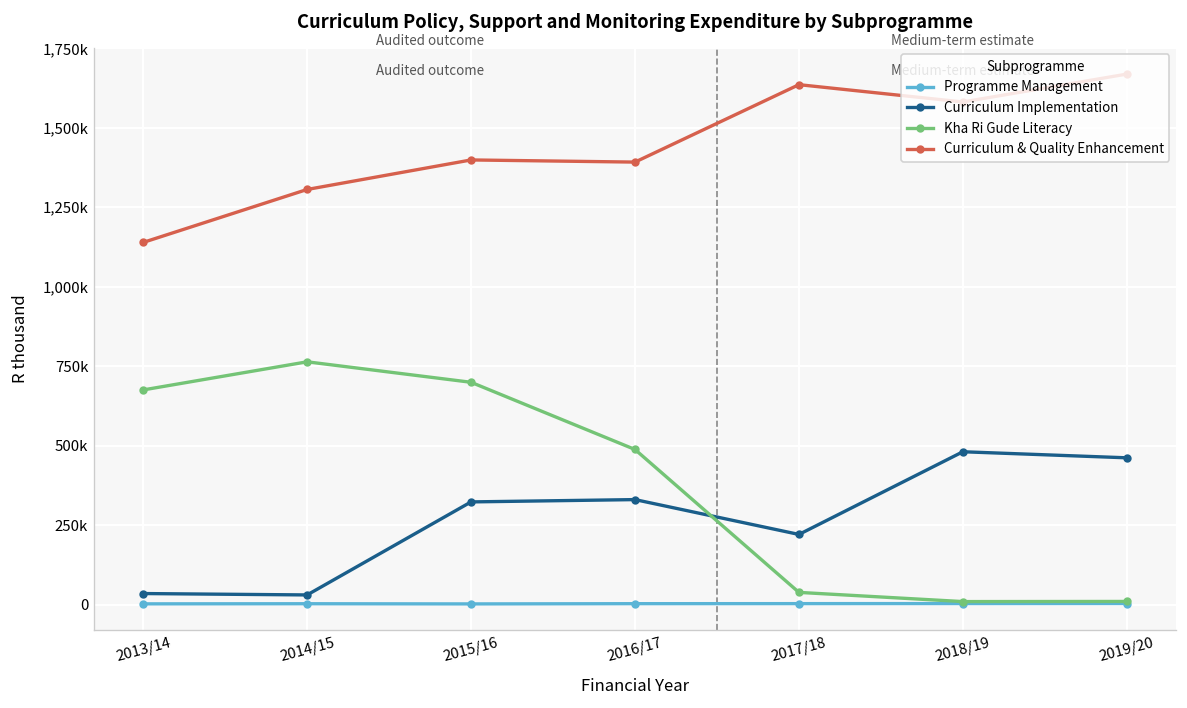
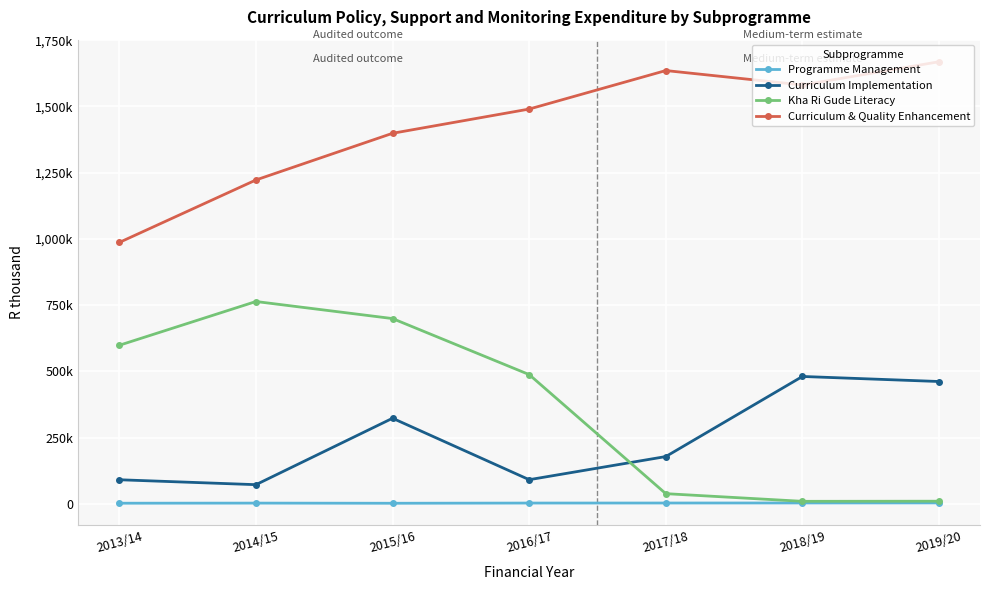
  {
    "Programme Management": {
      "2013/14": "0",
      "2014/15": "0",
      "2015/16": "0",
      "2016/17": "0",
      "2017/18": "0"
    },
    "Curriculum Implementation": {
-     "2013/14": "40,000",
-     "2014/15": "30,000",
+     "2013/14": "90,000",
+     "2014/15": "70,000",
      "2015/16": "320,000",
-     "2016/17": "330,000",
-     "2017/18": "220,000",
+     "2016/17": "90,000",
+     "2017/18": "180,000",
      "2018/19": "480,000",
      "2019/20": "460,000"
    },
    "Kha Ri Gude Literacy": {
-     "2013/14": "680,000",
+     "2013/14": "600,000",
      "2014/15": "760,000",
      "2015/16": "700,000",
      "2016/17": "490,000",
      "2017/18": "40,000"
    },
    "Curriculum & Quality Enhancement": {
-     "2013/14": "1,140,000",
-     "2014/15": "1,310,000",
+     "2013/14": "990,000",
+     "2014/15": "1,220,000",
      "2015/16": "1,400,000",
-     "2016/17": "1,390,000",
+     "2016/17": "1,490,000",
      "2017/18": "1,640,000"
    }
  }
